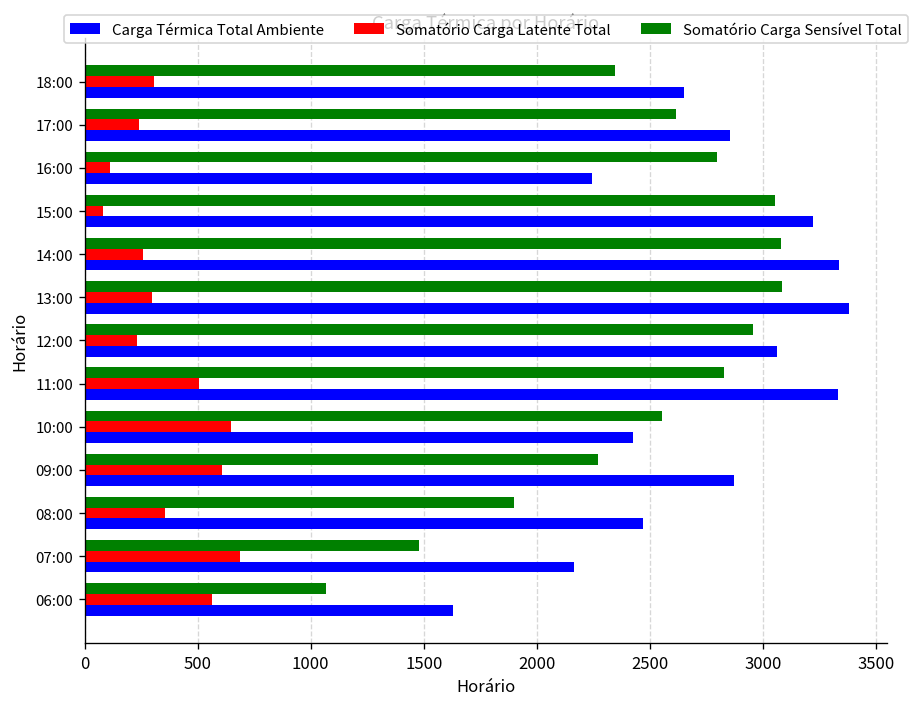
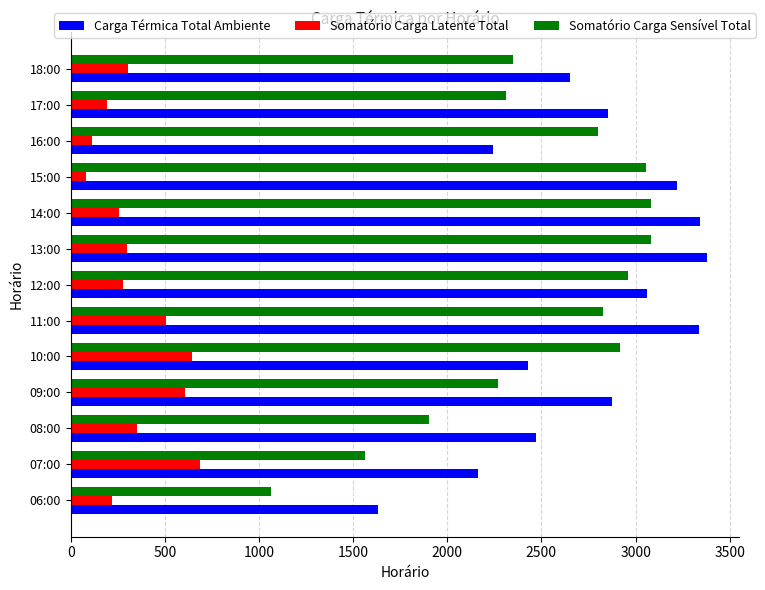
  {
    "Carga Térmica Total Ambiente": {
      "18:00": 2650,
      "17:00": 2860,
      "16:00": 2240,
      "15:00": 3220,
      "14:00": 3340,
      "13:00": 3380,
      "12:00": 3060,
      "11:00": 3340,
      "10:00": 2430,
      "09:00": 2880,
      "08:00": 2470,
      "07:00": 2170,
      "06:00": 1630
    },
    "Somatório Carga Latente Total": {
      "18:00": 300,
-     "17:00": 240,
+     "17:00": 190,
      "16:00": 110,
      "15:00": 80,
      "14:00": 260,
      "13:00": 300,
-     "12:00": 230,
+     "12:00": 280,
      "11:00": 510,
      "10:00": 650,
      "09:00": 610,
      "08:00": 350,
      "07:00": 690,
-     "06:00": 560
+     "06:00": 220
    },
    "Somatório Carga Sensível Total": {
      "18:00": 2350,
-     "17:00": 2620,
+     "17:00": 2310,
      "16:00": 2800,
      "15:00": 3050,
      "14:00": 3080,
      "13:00": 3080,
      "12:00": 2960,
      "11:00": 2830,
-     "10:00": 2560,
+     "10:00": 2920,
      "09:00": 2270,
      "08:00": 1900,
-     "07:00": 1480,
+     "07:00": 1560,
      "06:00": 1070
    }
  }
